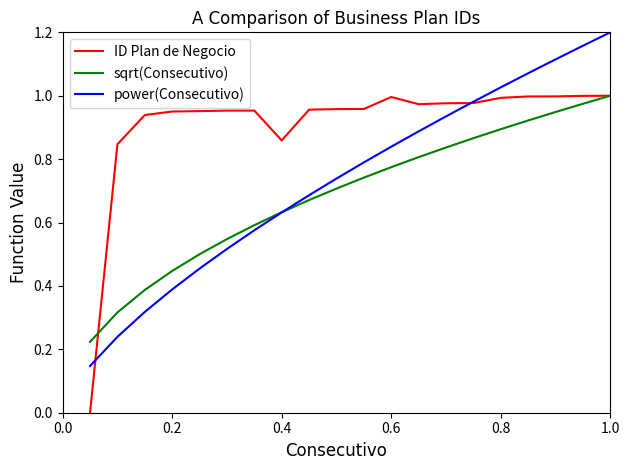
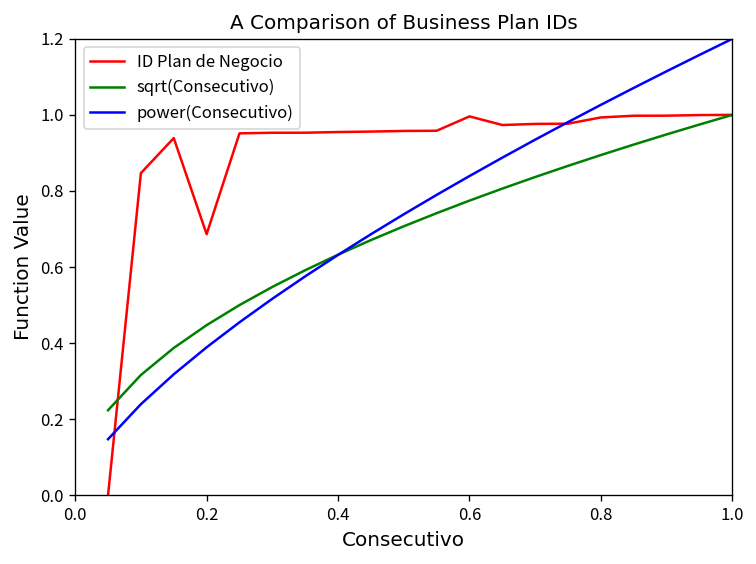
  {
    "ID Plan de Negocio": {
-     "0.2": 0.95,
-     "0.4": 0.86,
+     "0.2": 0.69,
+     "0.4": 0.95,
      "0.6": 1.00,
      "0.8": 0.99
    },
    "sqrt(Consecutivo)": {
      "0.2": 0.45,
      "0.6": 0.77,
      "0.8": 0.89
    },
    "power(Consecutivo)": {
      "0.2": 0.39,
      "0.6": 0.84,
      "0.8": 1.03,
      "1.0": 1.20
    }
  }
